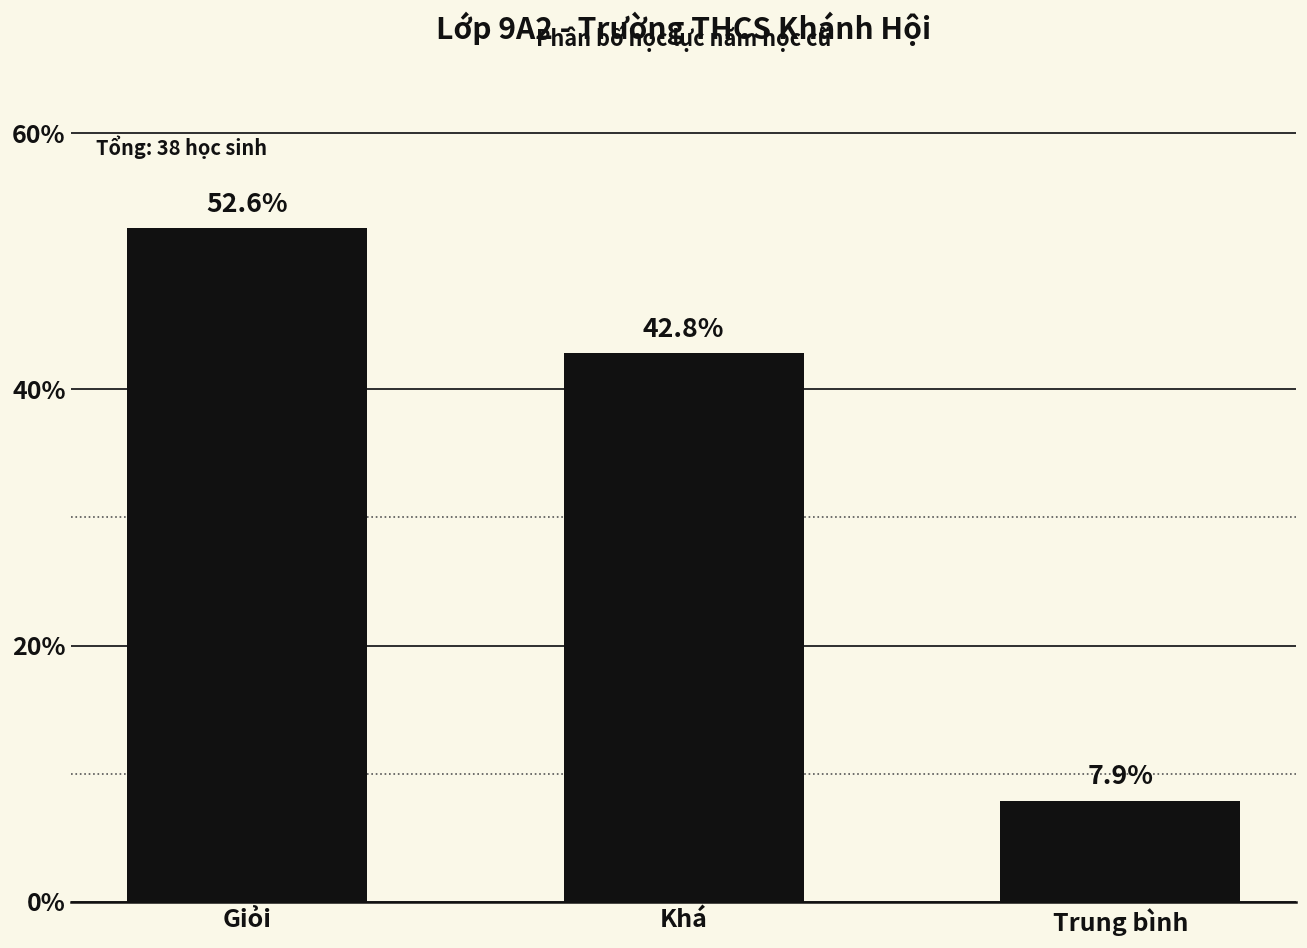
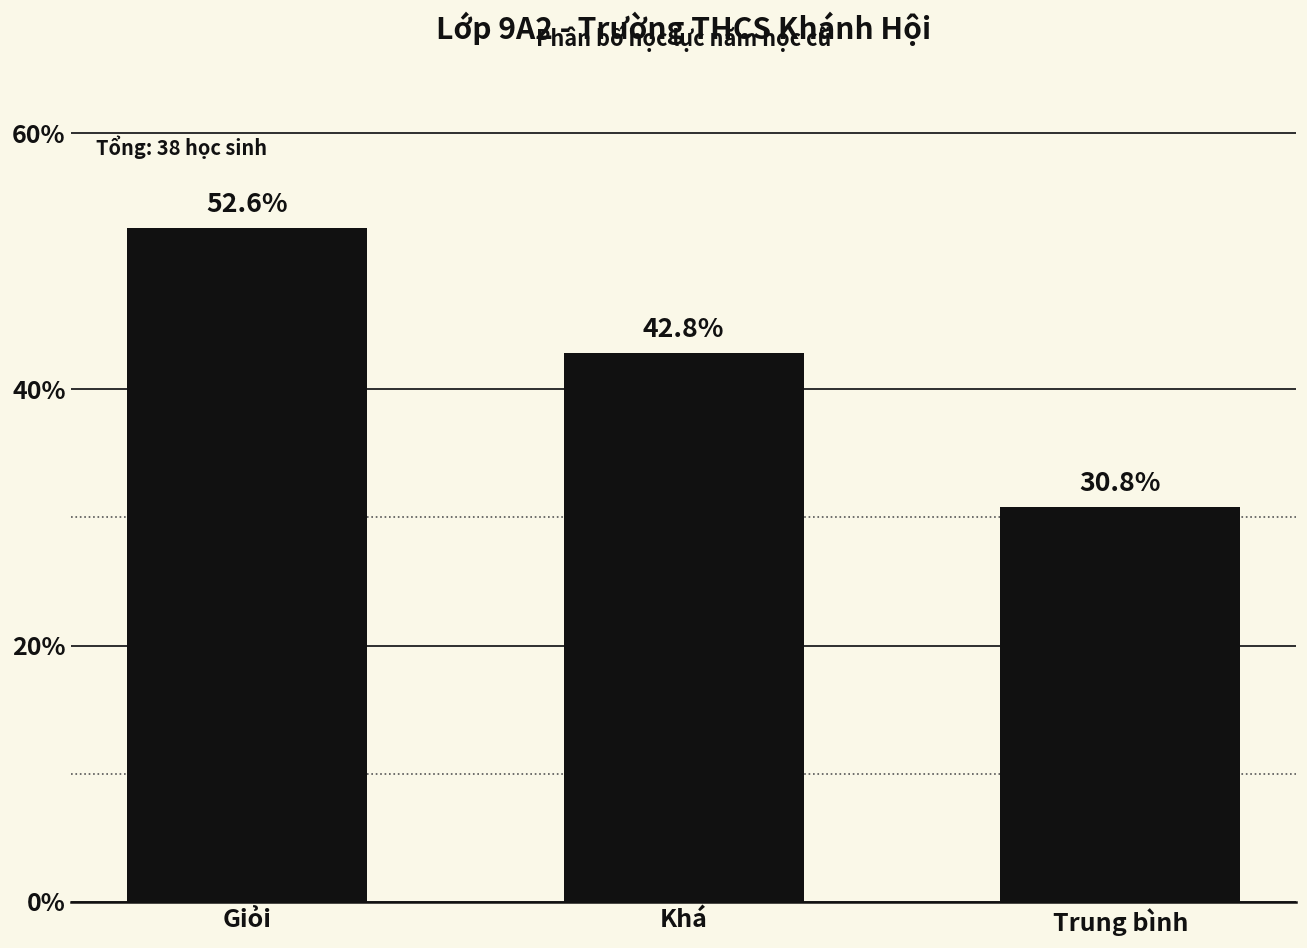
  {
    "Giỏi": "52.6%",
    "Khá": "42.8%",
-   "Trung bình": "7.9%"
+   "Trung bình": "30.8%"
  }
